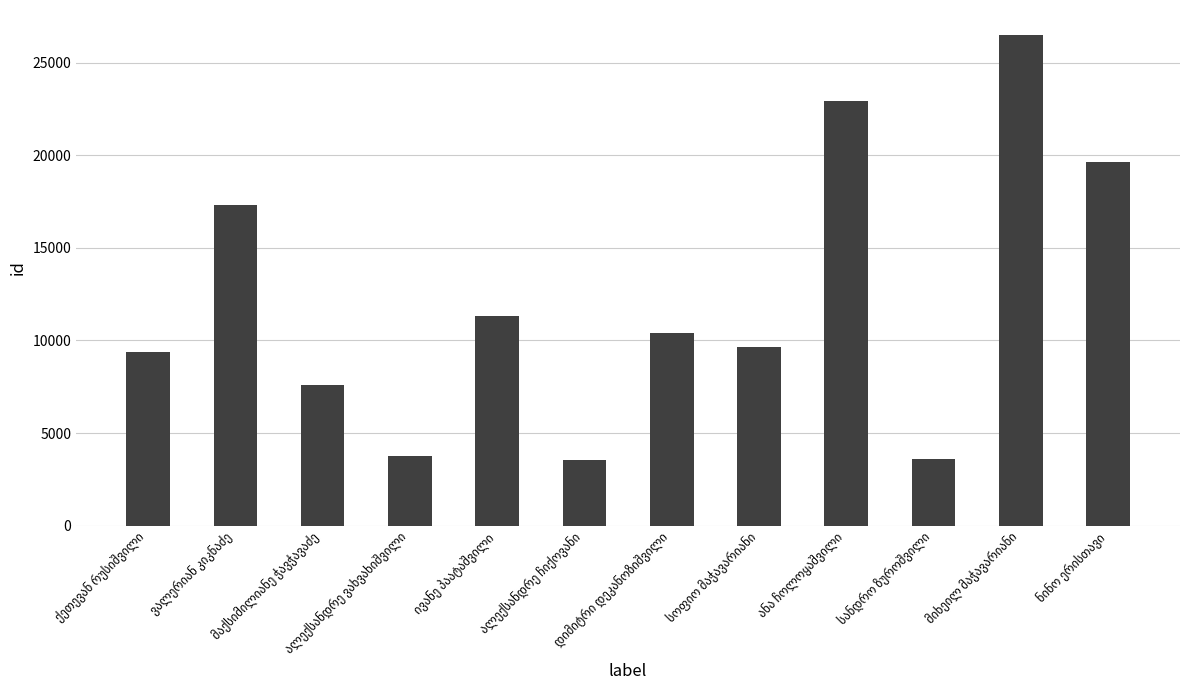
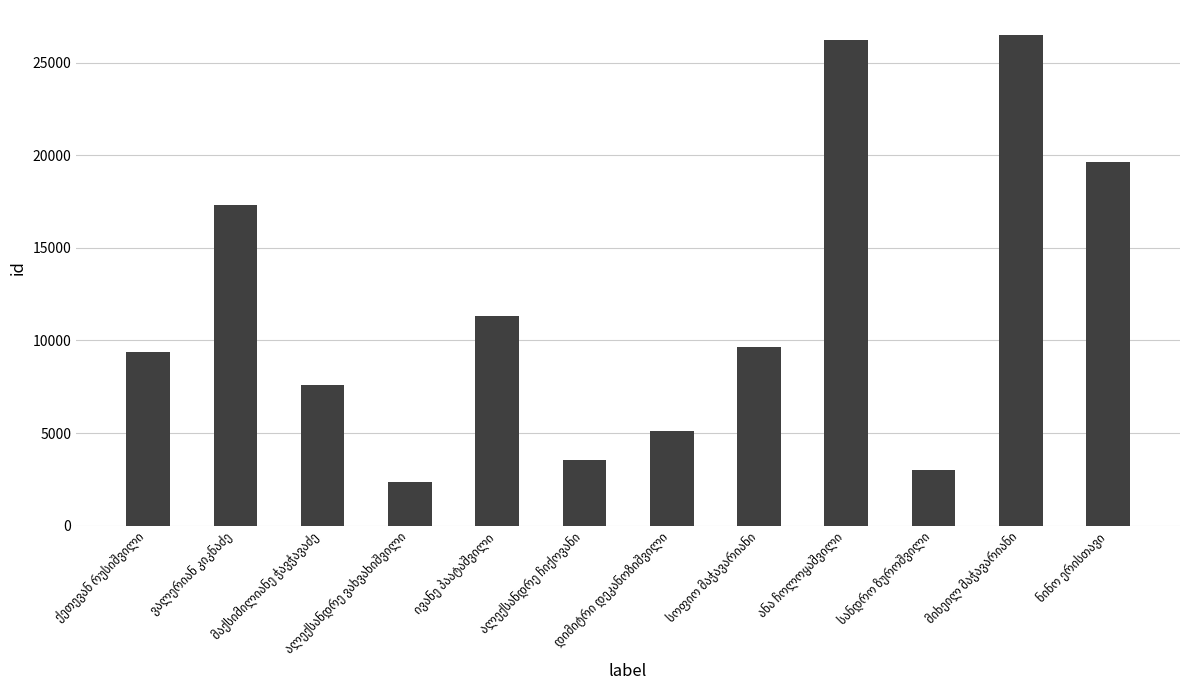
  {
    "ქეთევან რუსიშვილი": 9400,
    "ვალერიან კიკნაძე": 17300,
    "მაქსიმილიანე ჭავჭავაძე": 7600,
-   "ალექსანდრე ვახვახიშვილი": 3800,
+   "ალექსანდრე ვახვახიშვილი": 2400,
    "ივანე პაატაშვილი": 11300,
    "ალექსანდრე ჩიქოვანი": 3600,
-   "დიმიტრი დეკანოზიშვილი": 10400,
+   "დიმიტრი დეკანოზიშვილი": 5100,
    "სოფიო მაჭავარიანი": 9700,
-   "ანა ჩოლოყაშვილი": 22900,
-   "სანდრო ზუროშვილი": 3600,
+   "ანა ჩოლოყაშვილი": 26200,
+   "სანდრო ზუროშვილი": 3000,
    "მიხეილ მაჭავარიანი": 26500,
    "ნინო ერისთავი": 19700
  }
